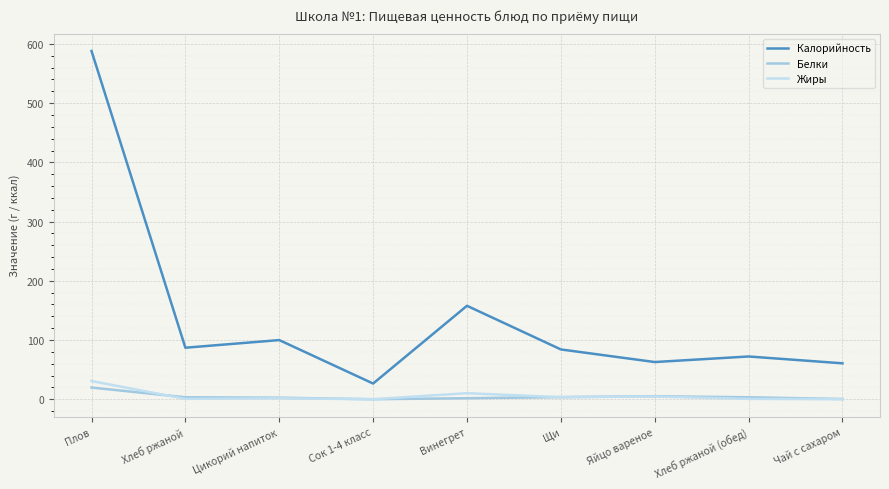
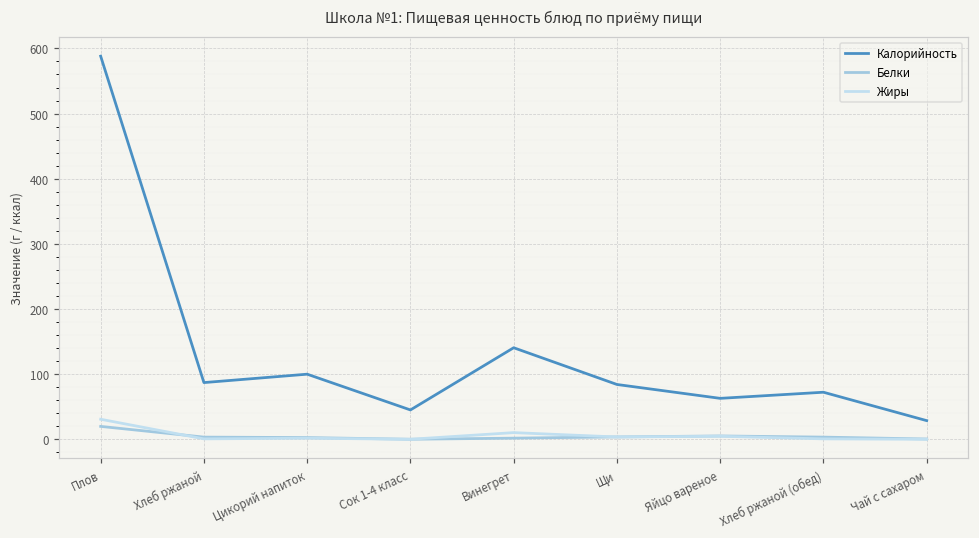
  {
    "Калорийность": {
      "Плов": 590,
      "Хлеб ржаной": 90,
      "Цикорий напиток": 100,
-     "Сок 1-4 класс": 30,
-     "Винегрет": 160,
+     "Сок 1-4 класс": 50,
+     "Винегрет": 140,
      "Щи": 80,
      "Яйцо вареное": 60,
      "Хлеб ржаной (обед)": 70,
-     "Чай с сахаром": 60
+     "Чай с сахаром": 30
    }
  }
